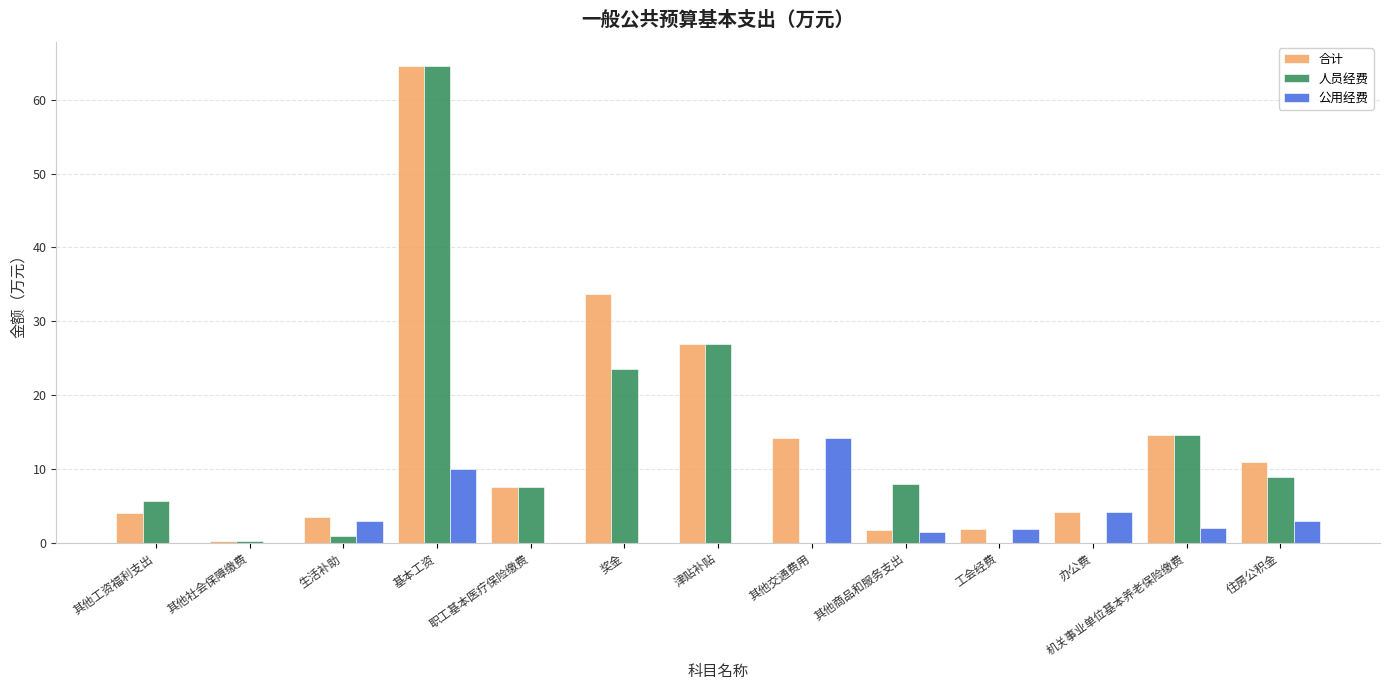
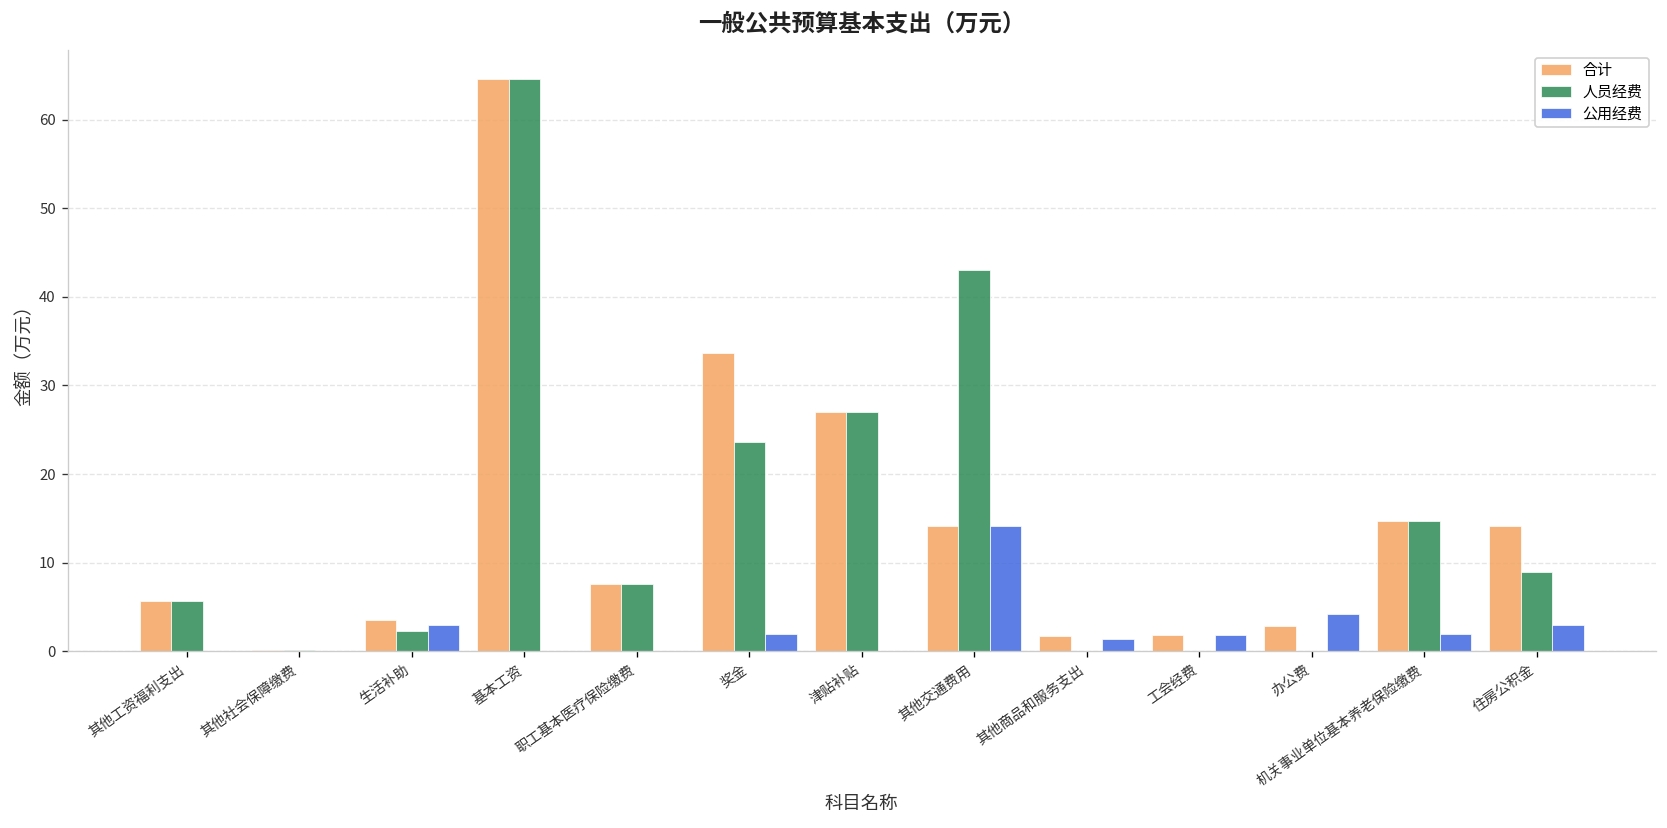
  {
    "合计": {
-     "其他工资福利支出": 4,
+     "其他工资福利支出": 6,
      "生活补助": 3,
      "基本工资": 65,
      "职工基本医疗保险缴费": 8,
      "奖金": 34,
      "津贴补贴": 27,
      "其他交通费用": 14,
      "其他商品和服务支出": 2,
      "工会经费": 2,
-     "办公费": 4,
+     "办公费": 3,
      "机关事业单位基本养老保险缴费": 15,
-     "住房公积金": 11
+     "住房公积金": 14
    },
    "人员经费": {
      "其他工资福利支出": 6,
-     "生活补助": 1,
+     "生活补助": 2,
      "基本工资": 65,
      "职工基本医疗保险缴费": 8,
      "奖金": 24,
      "津贴补贴": 27,
-     "其他交通费用": 0,
-     "其他商品和服务支出": 8,
+     "其他交通费用": 43,
+     "其他商品和服务支出": 0,
      "工会经费": 0,
      "办公费": 0,
      "机关事业单位基本养老保险缴费": 15,
      "住房公积金": 9
    },
    "公用经费": {
      "其他工资福利支出": 0,
      "其他社会保障缴费": 0,
      "生活补助": 3,
-     "基本工资": 10,
+     "基本工资": 0,
      "职工基本医疗保险缴费": 0,
-     "奖金": 0,
+     "奖金": 2,
      "津贴补贴": 0,
      "其他交通费用": 14,
      "其他商品和服务支出": 1,
      "工会经费": 2,
      "办公费": 4,
      "机关事业单位基本养老保险缴费": 2,
      "住房公积金": 3
    }
  }
